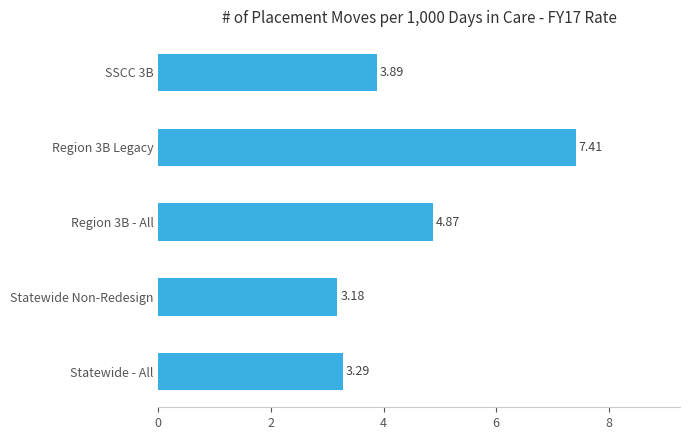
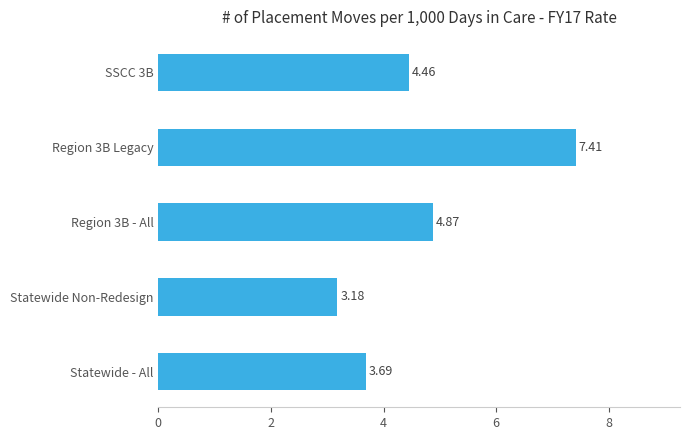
  {
-   "SSCC 3B": 3.89,
+   "SSCC 3B": 4.46,
    "Region 3B Legacy": 7.41,
    "Region 3B - All": 4.87,
    "Statewide Non-Redesign": 3.18,
-   "Statewide - All": 3.29
+   "Statewide - All": 3.69
  }
